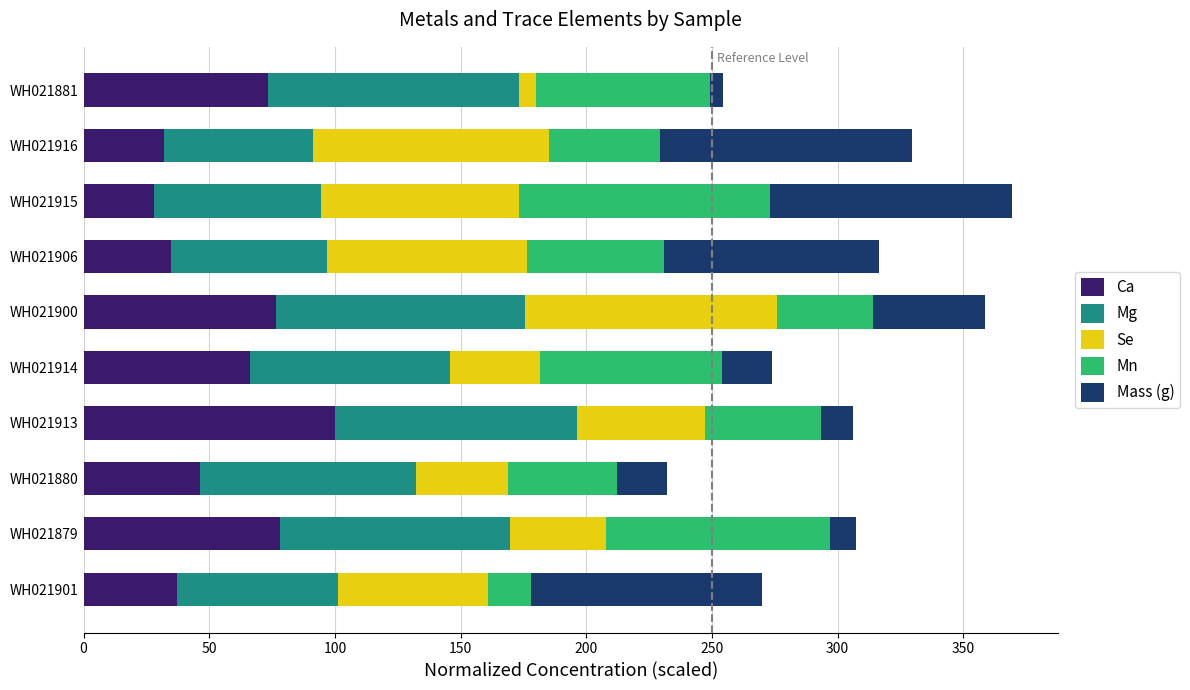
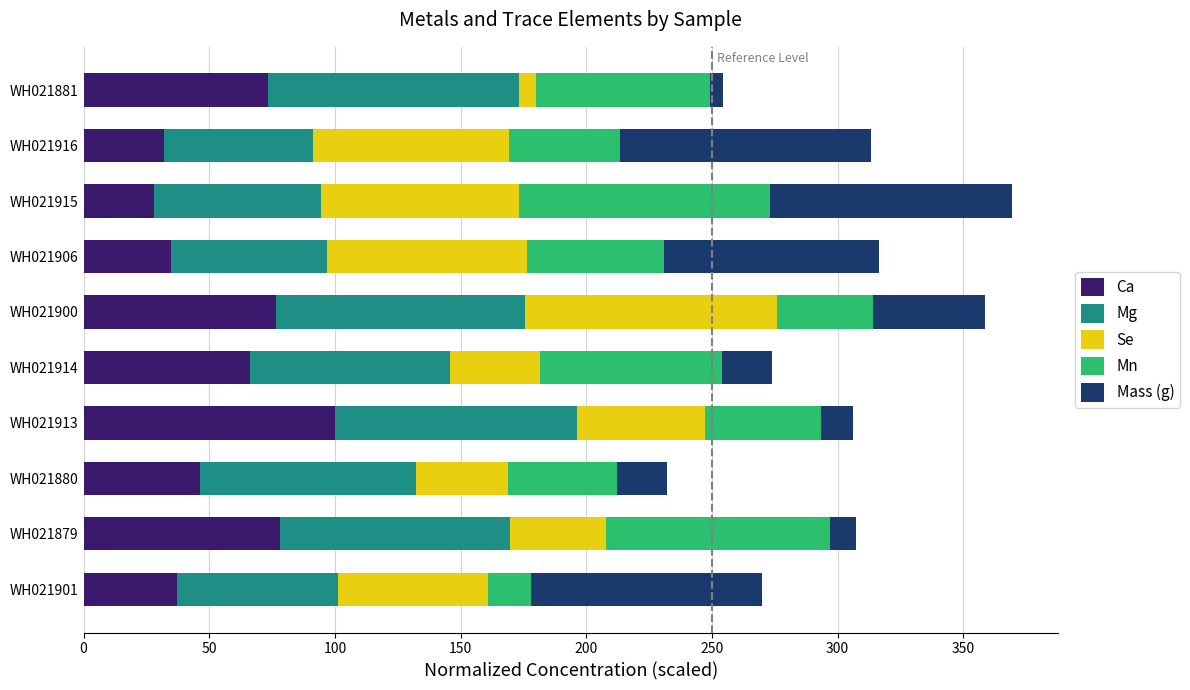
  {
    "Se": {
      "WH021881": 7,
-     "WH021916": 94,
+     "WH021916": 78,
      "WH021915": 79,
      "WH021906": 80,
      "WH021900": 100,
      "WH021914": 36,
      "WH021913": 51,
      "WH021880": 37,
      "WH021879": 38,
      "WH021901": 60
    }
  }
